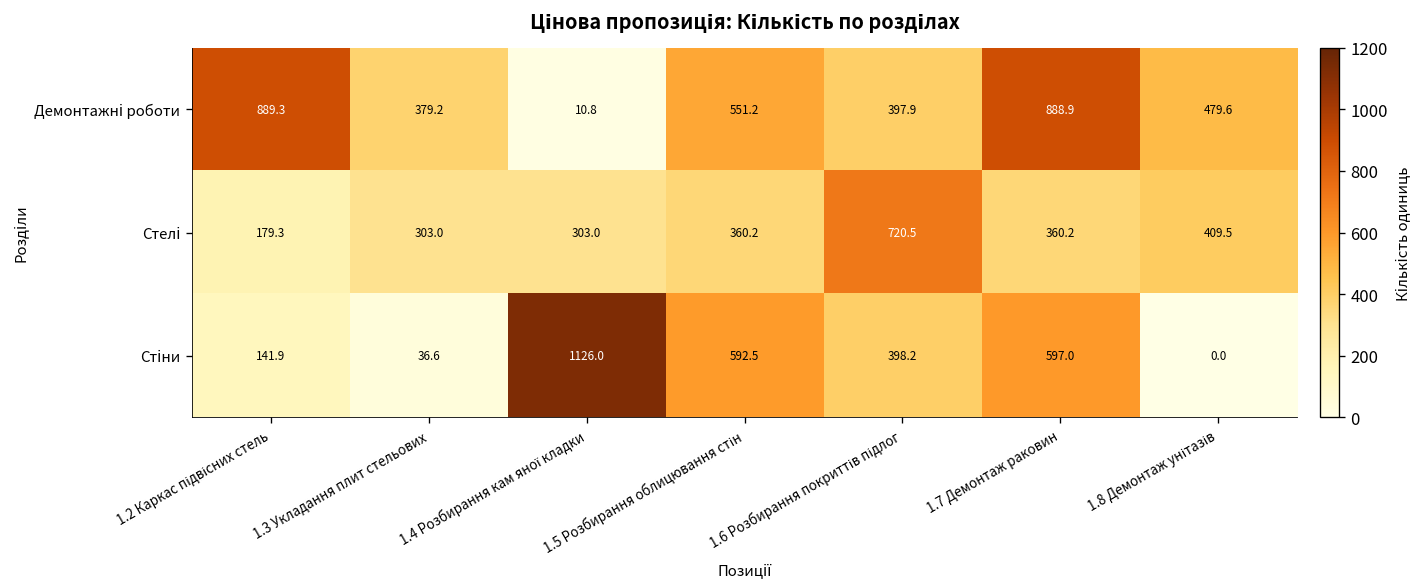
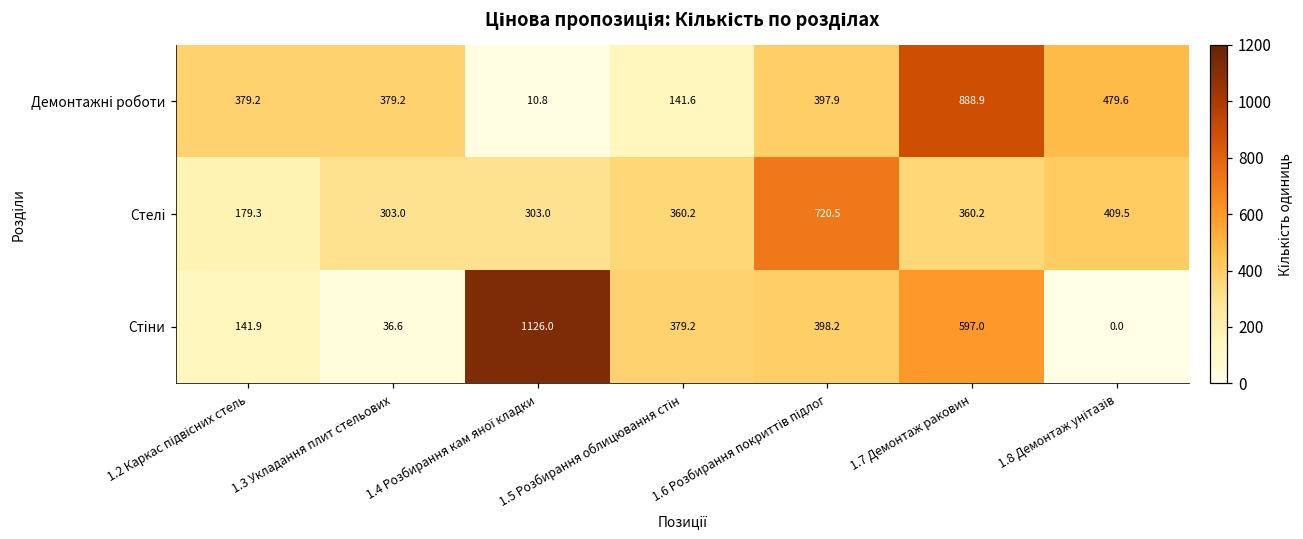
  {
    "Демонтажні роботи": {
-     "1.2 Каркас підвісних стель": 889.3,
+     "1.2 Каркас підвісних стель": 379.2,
      "1.3 Укладання плит стельових": 379.2,
      "1.4 Розбирання кам яної кладки": 10.8,
-     "1.5 Розбирання облицювання стін": 551.2,
+     "1.5 Розбирання облицювання стін": 141.6,
      "1.6 Розбирання покриттів підлог": 397.9,
      "1.7 Демонтаж раковин": 888.9,
      "1.8 Демонтаж унітазів": 479.6
    },
    "Стелі": {
      "1.2 Каркас підвісних стель": 179.3,
      "1.3 Укладання плит стельових": 303.0,
      "1.4 Розбирання кам яної кладки": 303.0,
      "1.5 Розбирання облицювання стін": 360.2,
      "1.6 Розбирання покриттів підлог": 720.5,
      "1.7 Демонтаж раковин": 360.2,
      "1.8 Демонтаж унітазів": 409.5
    },
    "Стіни": {
      "1.2 Каркас підвісних стель": 141.9,
      "1.3 Укладання плит стельових": 36.6,
      "1.4 Розбирання кам яної кладки": 1126.0,
-     "1.5 Розбирання облицювання стін": 592.5,
+     "1.5 Розбирання облицювання стін": 379.2,
      "1.6 Розбирання покриттів підлог": 398.2,
      "1.7 Демонтаж раковин": 597.0,
      "1.8 Демонтаж унітазів": 0.0
    }
  }
